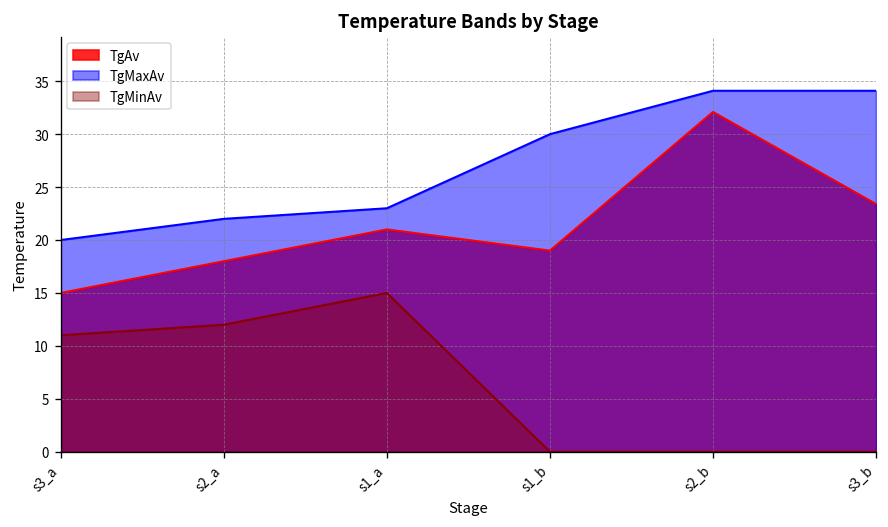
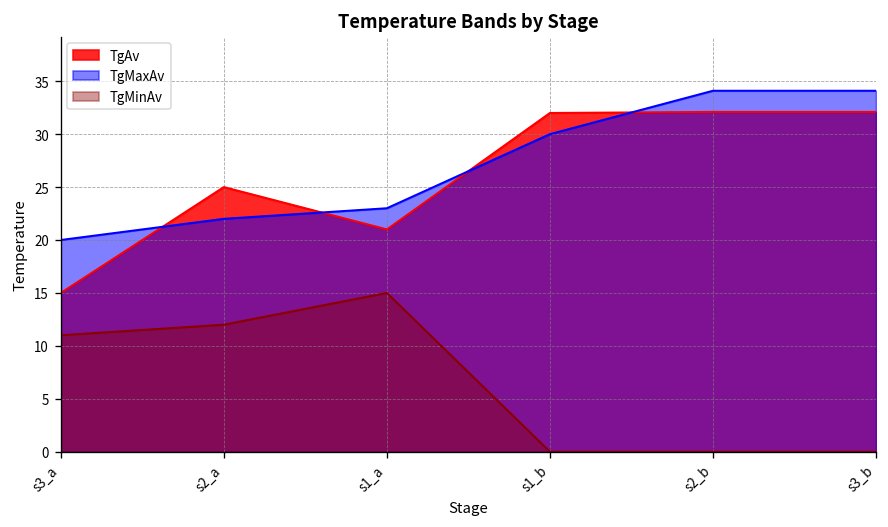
  {
    "TgAv": {
      "s3_a": 15,
-     "s2_a": 18,
+     "s2_a": 25,
      "s1_a": 21,
-     "s1_b": 19,
+     "s1_b": 32,
      "s2_b": 32,
-     "s3_b": 23
+     "s3_b": 32
    },
    "TgMaxAv": {
      "s3_a": 20,
      "s2_a": 22,
      "s1_a": 23,
      "s1_b": 30,
      "s2_b": 34,
      "s3_b": 34
    },
    "TgMinAv": {
      "s3_a": 11,
      "s2_a": 12,
      "s1_a": 15,
      "s1_b": 0,
      "s2_b": 0,
      "s3_b": 0
    }
  }
